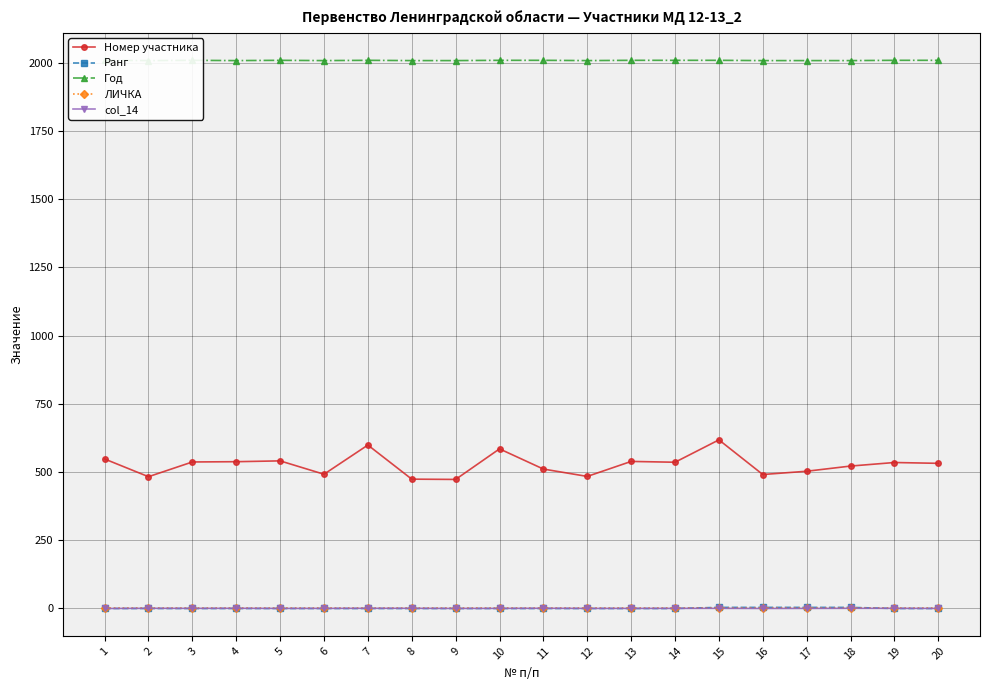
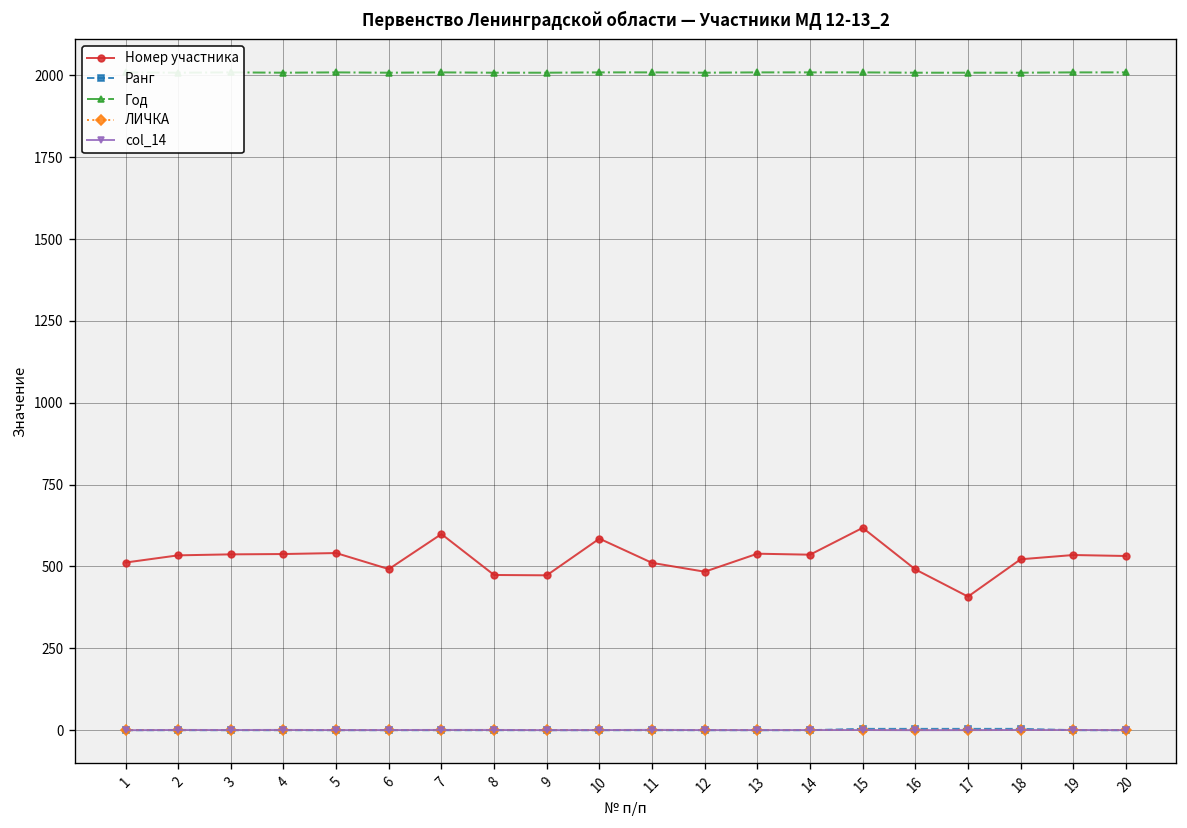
  {
    "Номер участника": {
-     "1": 550,
-     "2": 480,
+     "1": 510,
+     "2": 530,
      "3": 540,
      "4": 540,
      "5": 540,
      "6": 490,
      "7": 600,
      "8": 470,
      "9": 470,
      "10": 590,
      "11": 510,
      "12": 480,
      "13": 540,
      "14": 540,
      "15": 620,
      "16": 490,
-     "17": 500,
+     "17": 410,
      "18": 520,
      "19": 540,
      "20": 530
    },
    "Год": {
      "4": 2010,
      "5": 2010,
      "6": 2010,
      "7": 2010,
      "8": 2010,
      "9": 2010,
      "10": 2010,
      "11": 2010,
      "12": 2010,
      "13": 2010,
      "14": 2010,
      "15": 2010,
      "16": 2010,
      "17": 2010,
      "18": 2010,
      "19": 2010,
      "20": 2010
    }
  }
